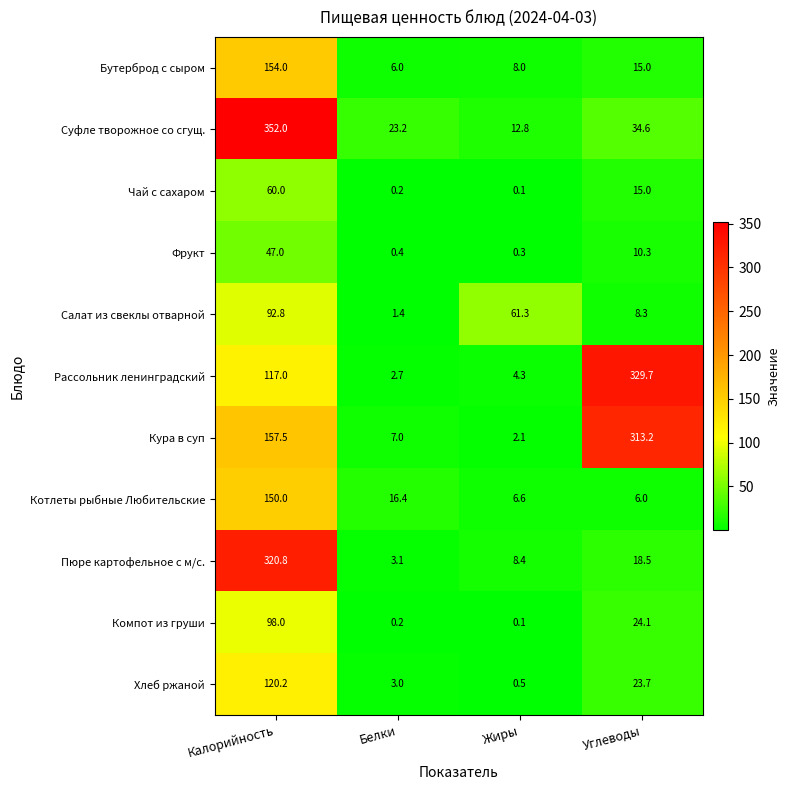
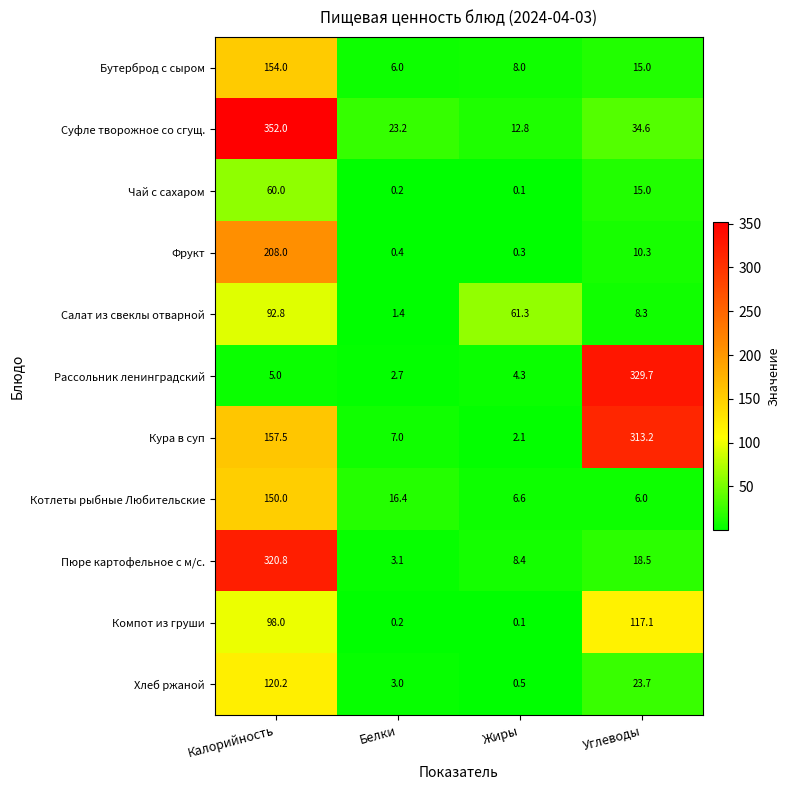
  {
    "Бутерброд с сыром": {
      "Калорийность": 154.0,
      "Белки": 6.0,
      "Жиры": 8.0,
      "Углеводы": 15.0
    },
    "Суфле творожное со сгущ.": {
      "Калорийность": 352.0,
      "Белки": 23.2,
      "Жиры": 12.8,
      "Углеводы": 34.6
    },
    "Чай с сахаром": {
      "Калорийность": 60.0,
      "Белки": 0.2,
      "Жиры": 0.1,
      "Углеводы": 15.0
    },
    "Фрукт": {
-     "Калорийность": 47.0,
+     "Калорийность": 208.0,
      "Белки": 0.4,
      "Жиры": 0.3,
      "Углеводы": 10.3
    },
    "Салат из свеклы отварной": {
      "Калорийность": 92.8,
      "Белки": 1.4,
      "Жиры": 61.3,
      "Углеводы": 8.3
    },
    "Рассольник ленинградский": {
-     "Калорийность": 117.0,
+     "Калорийность": 5.0,
      "Белки": 2.7,
      "Жиры": 4.3,
      "Углеводы": 329.7
    },
    "Кура в суп": {
      "Калорийность": 157.5,
      "Белки": 7.0,
      "Жиры": 2.1,
      "Углеводы": 313.2
    },
    "Котлеты рыбные Любительские": {
      "Калорийность": 150.0,
      "Белки": 16.4,
      "Жиры": 6.6,
      "Углеводы": 6.0
    },
    "Пюре картофельное с м/с.": {
      "Калорийность": 320.8,
      "Белки": 3.1,
      "Жиры": 8.4,
      "Углеводы": 18.5
    },
    "Компот из груши": {
      "Калорийность": 98.0,
      "Белки": 0.2,
      "Жиры": 0.1,
-     "Углеводы": 24.1
+     "Углеводы": 117.1
    },
    "Хлеб ржаной": {
      "Калорийность": 120.2,
      "Белки": 3.0,
      "Жиры": 0.5,
      "Углеводы": 23.7
    }
  }
